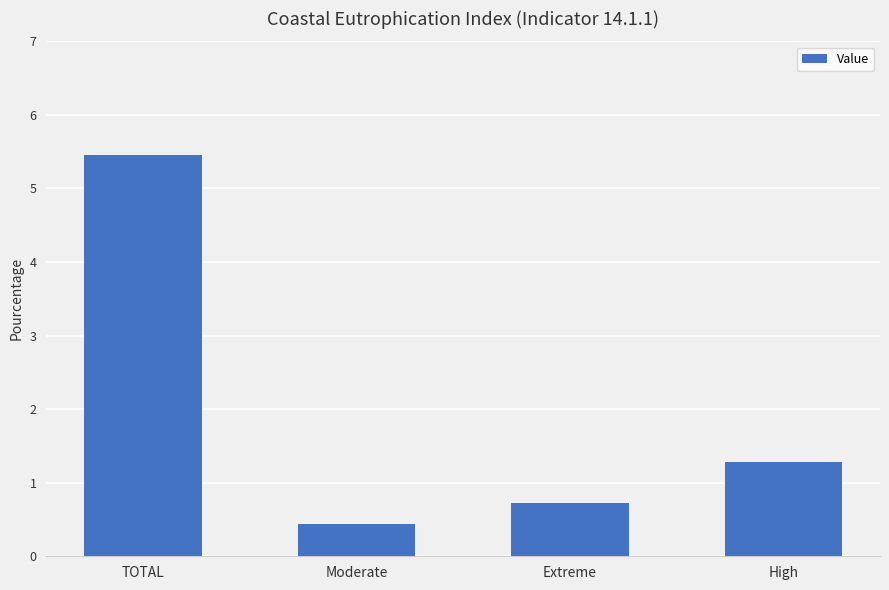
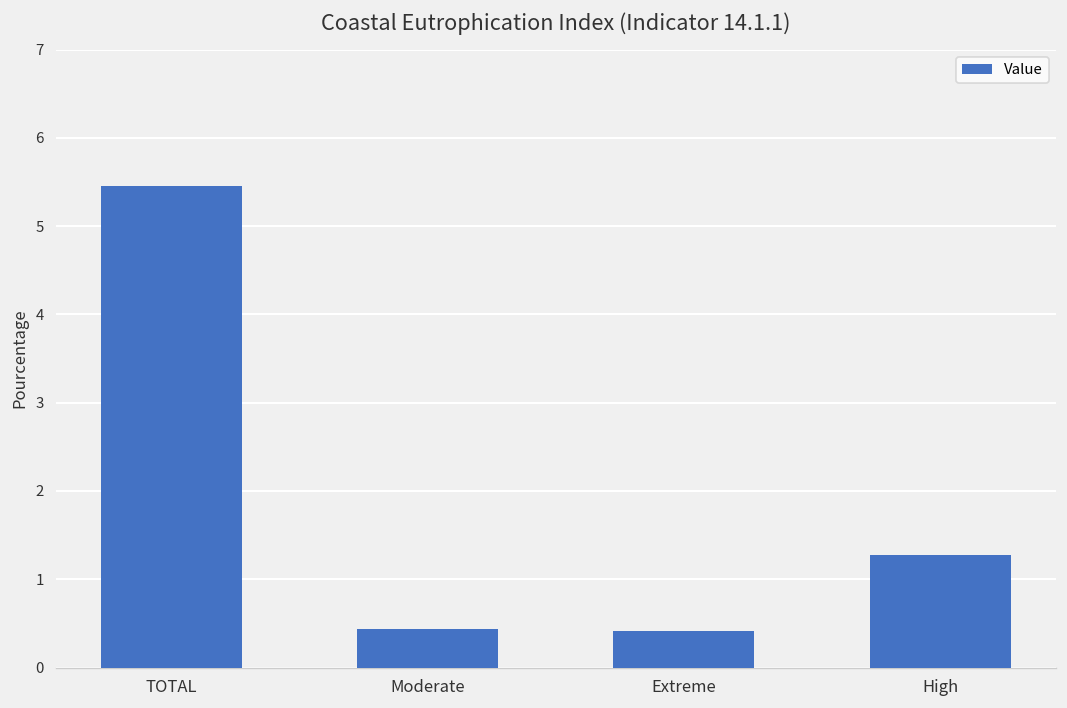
  {
    "TOTAL": 5.5,
    "Moderate": 0.4,
-   "Extreme": 0.7,
+   "Extreme": 0.4,
    "High": 1.3
  }
